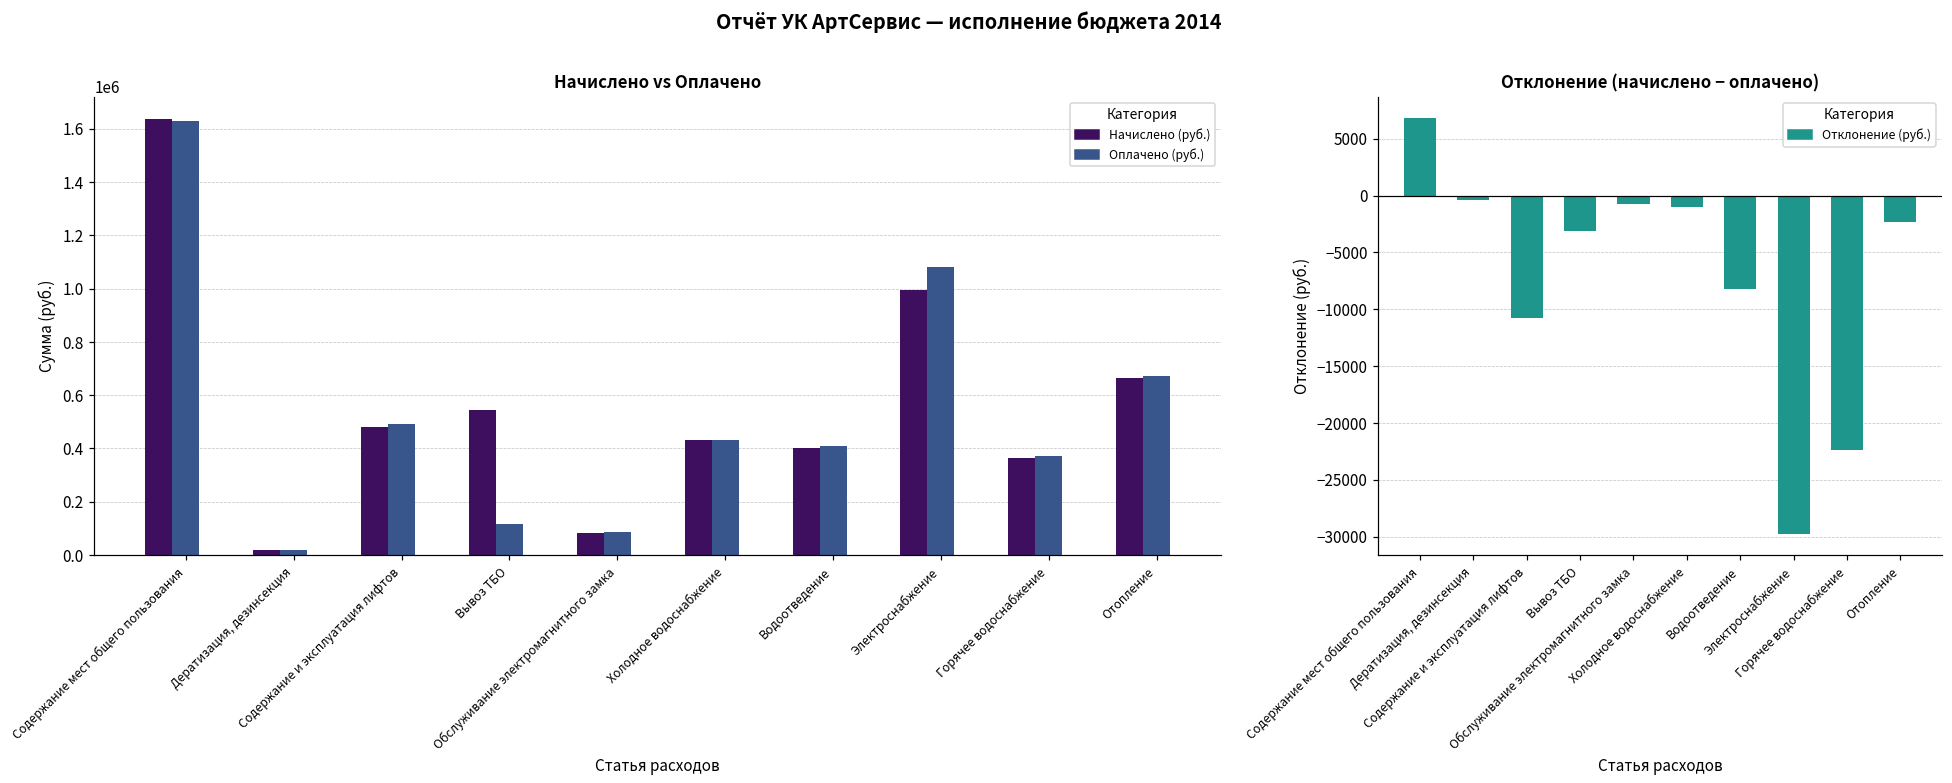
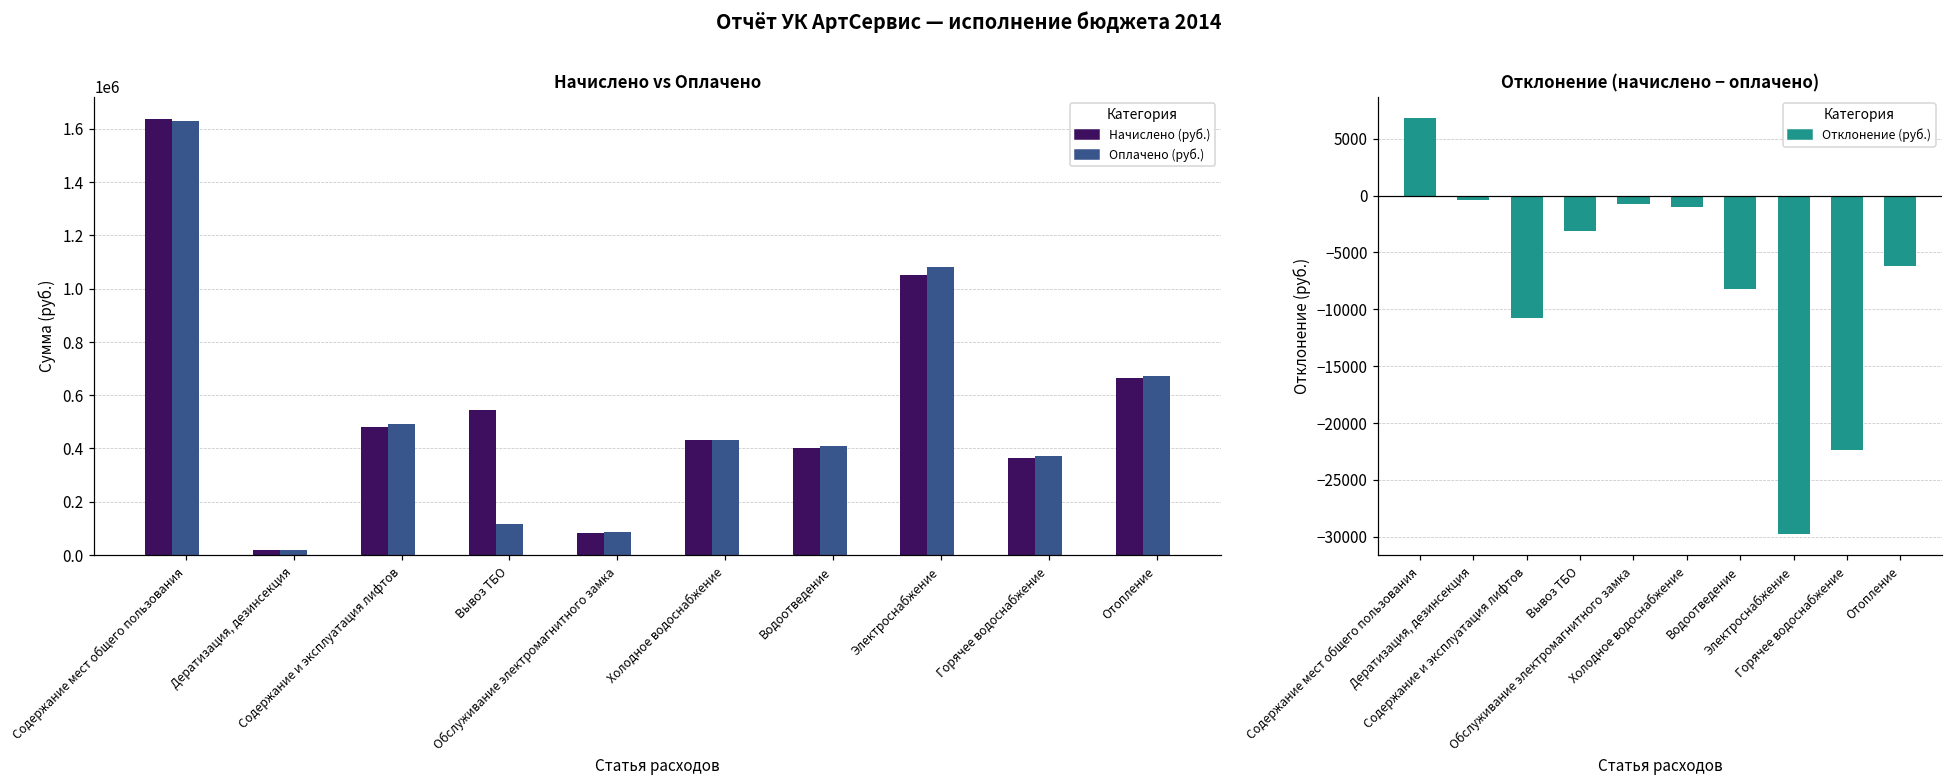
  {
    "Начислено vs Оплачено": {
      "Начислено (руб.)": {
        "Содержание мест общего пользования": 1640000,
        "Дератизация, дезинсекция": 20000,
        "Содержание и эксплуатация лифтов": 480000,
        "Вывоз ТБО": 550000,
        "Обслуживание электромагнитного замка": 80000,
        "Холодное водоснабжение": 430000,
        "Водоотведение": 400000,
-       "Электроснабжение": 990000,
+       "Электроснабжение": 1050000,
        "Горячее водоснабжение": 360000,
        "Отопление": 670000
      },
      "Оплачено (руб.)": {
        "Содержание мест общего пользования": 1630000,
        "Дератизация, дезинсекция": 20000,
        "Содержание и эксплуатация лифтов": 490000,
        "Вывоз ТБО": 120000,
        "Обслуживание электромагнитного замка": 90000,
        "Холодное водоснабжение": 430000,
        "Водоотведение": 410000,
        "Электроснабжение": 1080000,
        "Горячее водоснабжение": 370000,
        "Отопление": 670000
      }
    },
    "Отклонение (начислено − оплачено)": {
      "Содержание мест общего пользования": 6800,
      "Дератизация, дезинсекция": -400,
      "Содержание и эксплуатация лифтов": -10800,
      "Вывоз ТБО": -3100,
      "Обслуживание электромагнитного замка": -700,
      "Холодное водоснабжение": -1000,
      "Водоотведение": -8200,
      "Электроснабжение": -29800,
      "Горячее водоснабжение": -22400,
-     "Отопление": -2300
+     "Отопление": -6200
    }
  }
